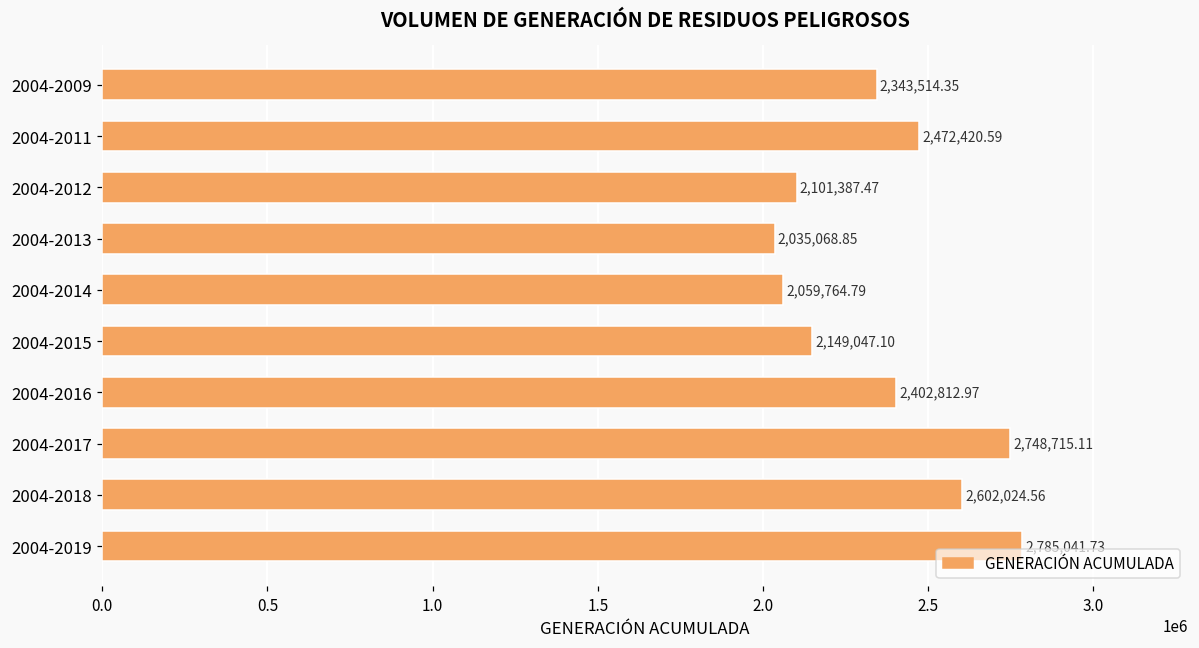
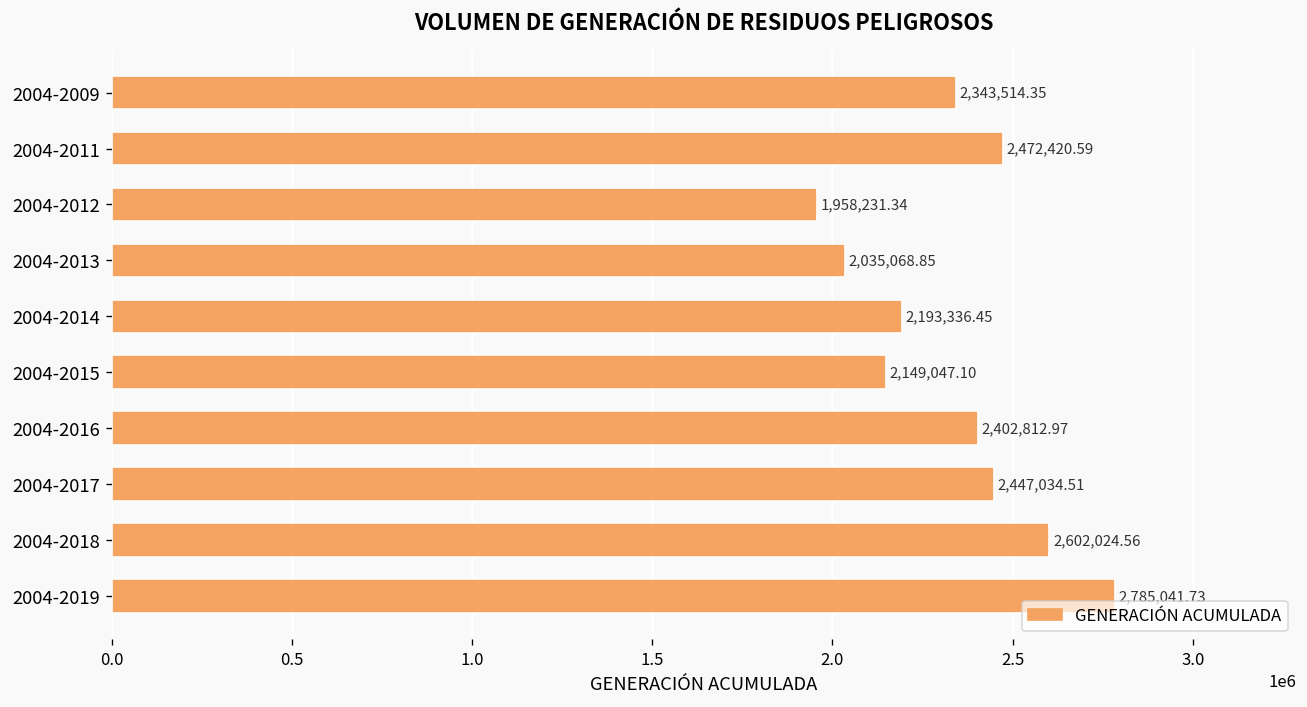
  {
    "2004-2009": "2,343,514.35",
    "2004-2011": "2,472,420.59",
-   "2004-2012": "2,101,387.47",
+   "2004-2012": "1,958,231.34",
    "2004-2013": "2,035,068.85",
-   "2004-2014": "2,059,764.79",
+   "2004-2014": "2,193,336.45",
    "2004-2015": "2,149,047.10",
    "2004-2016": "2,402,812.97",
-   "2004-2017": "2,748,715.11",
+   "2004-2017": "2,447,034.51",
    "2004-2018": "2,602,024.56"
  }
